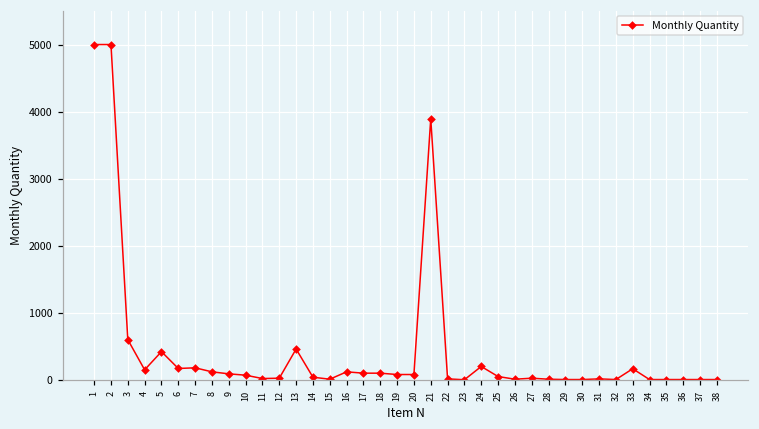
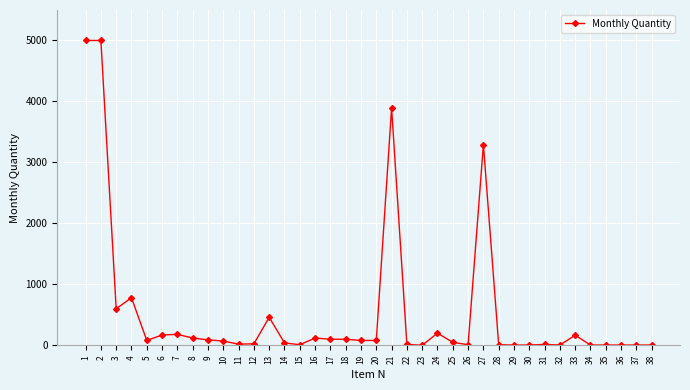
  {
    "1": 5000,
    "2": 5000,
    "3": 600,
-   "4": 200,
-   "5": 400,
+   "4": 800,
+   "5": 100,
    "6": 200,
    "7": 200,
    "8": 100,
    "9": 100,
    "10": 100,
    "11": 0,
    "12": 0,
    "13": 500,
    "14": 0,
    "15": 0,
    "16": 100,
    "17": 100,
    "18": 100,
    "19": 100,
    "20": 100,
    "21": 3900,
    "22": 0,
    "23": 0,
    "24": 200,
    "25": 100,
    "26": 0,
-   "27": 0,
+   "27": 3300,
    "28": 0,
    "29": 0,
    "30": 0,
    "31": 0,
    "32": 0,
    "33": 200,
    "34": 0,
    "35": 0,
    "36": 0,
    "37": 0,
    "38": 0
  }
